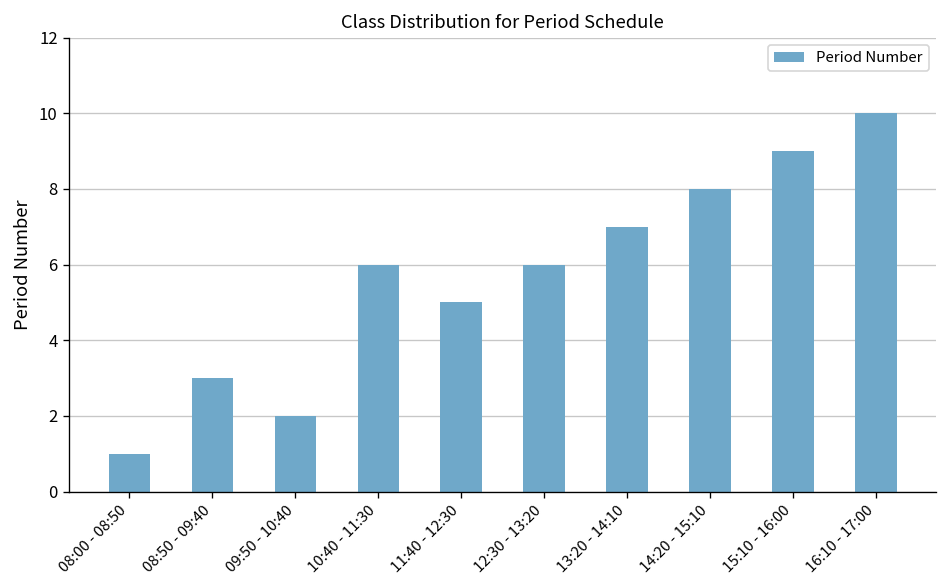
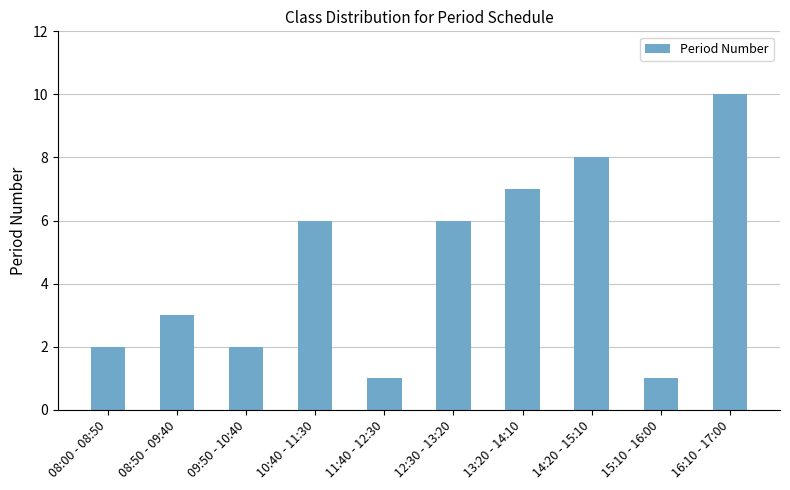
  {
-   "08:00 - 08:50": 1,
+   "08:00 - 08:50": 2,
    "08:50 - 09:40": 3,
    "09:50 - 10:40": 2,
    "10:40 - 11:30": 6,
-   "11:40 - 12:30": 5,
+   "11:40 - 12:30": 1,
    "12:30 - 13:20": 6,
    "13:20 - 14:10": 7,
    "14:20 - 15:10": 8,
-   "15:10 - 16:00": 9,
+   "15:10 - 16:00": 1,
    "16:10 - 17:00": 10
  }
